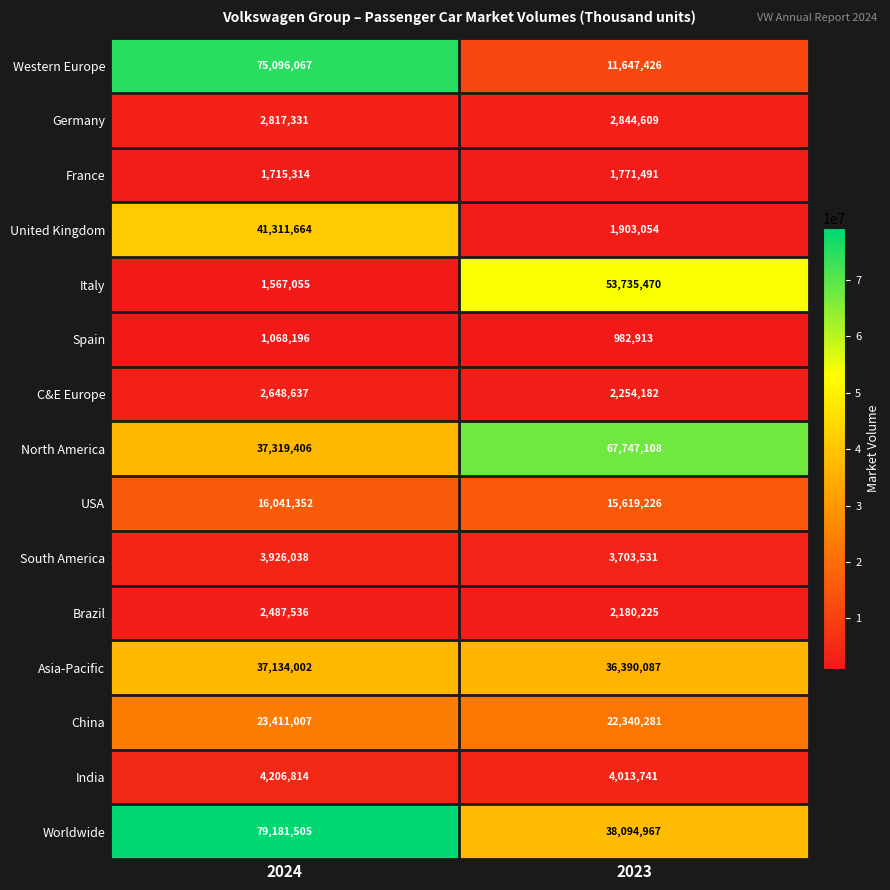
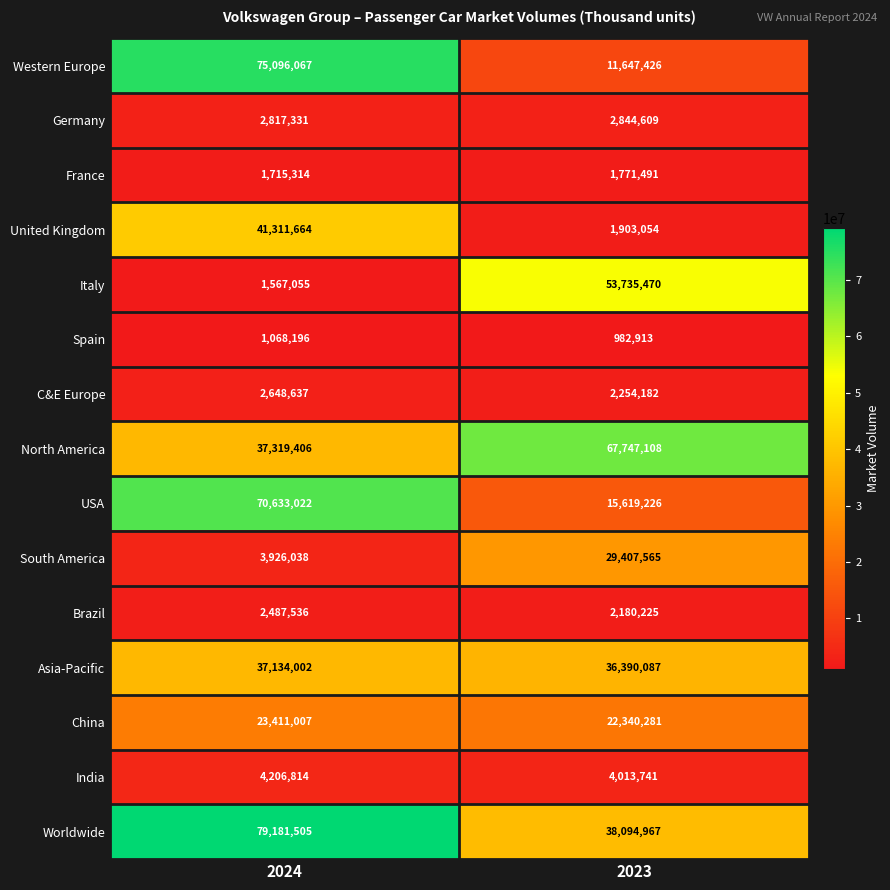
  {
    "Western Europe": {
      "2024": "75,096,067",
      "2023": "11,647,426"
    },
    "Germany": {
      "2024": "2,817,331",
      "2023": "2,844,609"
    },
    "France": {
      "2024": "1,715,314",
      "2023": "1,771,491"
    },
    "United Kingdom": {
      "2024": "41,311,664",
      "2023": "1,903,054"
    },
    "Italy": {
      "2024": "1,567,055",
      "2023": "53,735,470"
    },
    "Spain": {
      "2024": "1,068,196",
      "2023": "982,913"
    },
    "C&E Europe": {
      "2024": "2,648,637",
      "2023": "2,254,182"
    },
    "North America": {
      "2024": "37,319,406",
      "2023": "67,747,108"
    },
    "USA": {
-     "2024": "16,041,352",
+     "2024": "70,633,022",
      "2023": "15,619,226"
    },
    "South America": {
      "2024": "3,926,038",
-     "2023": "3,703,531"
+     "2023": "29,407,565"
    },
    "Brazil": {
      "2024": "2,487,536",
      "2023": "2,180,225"
    },
    "Asia-Pacific": {
      "2024": "37,134,002",
      "2023": "36,390,087"
    },
    "China": {
      "2024": "23,411,007",
      "2023": "22,340,281"
    },
    "India": {
      "2024": "4,206,814",
      "2023": "4,013,741"
    },
    "Worldwide": {
      "2024": "79,181,505",
      "2023": "38,094,967"
    }
  }
